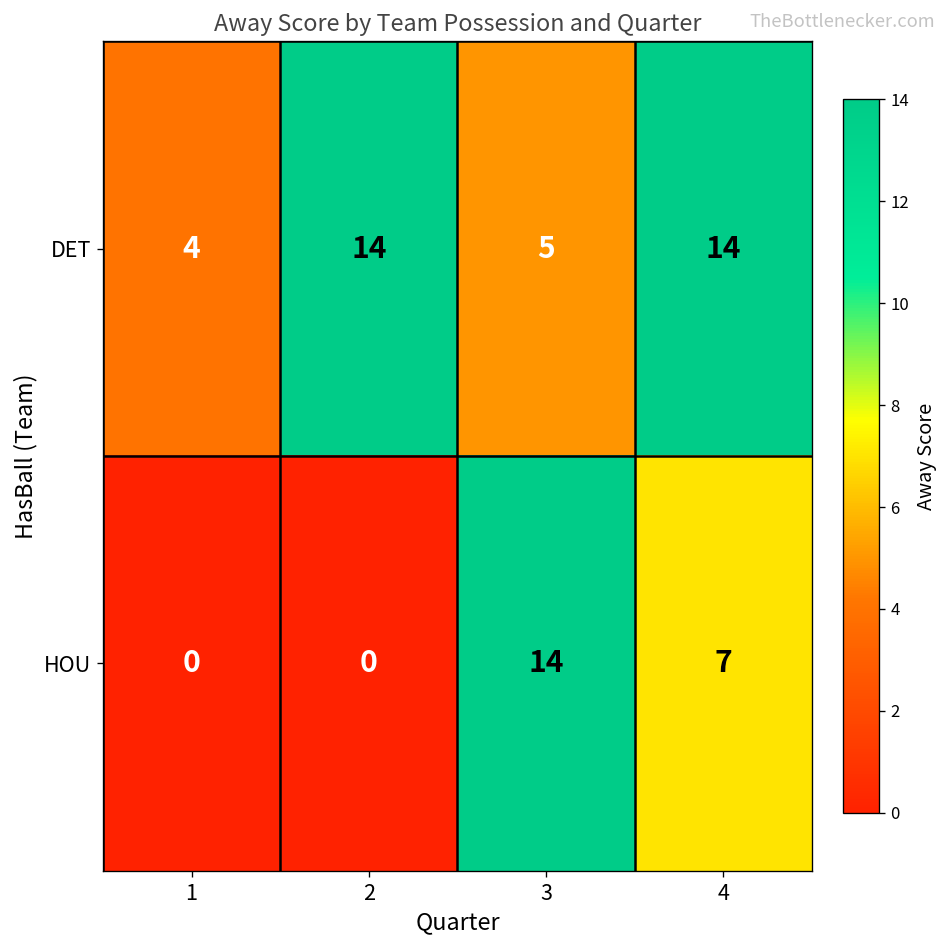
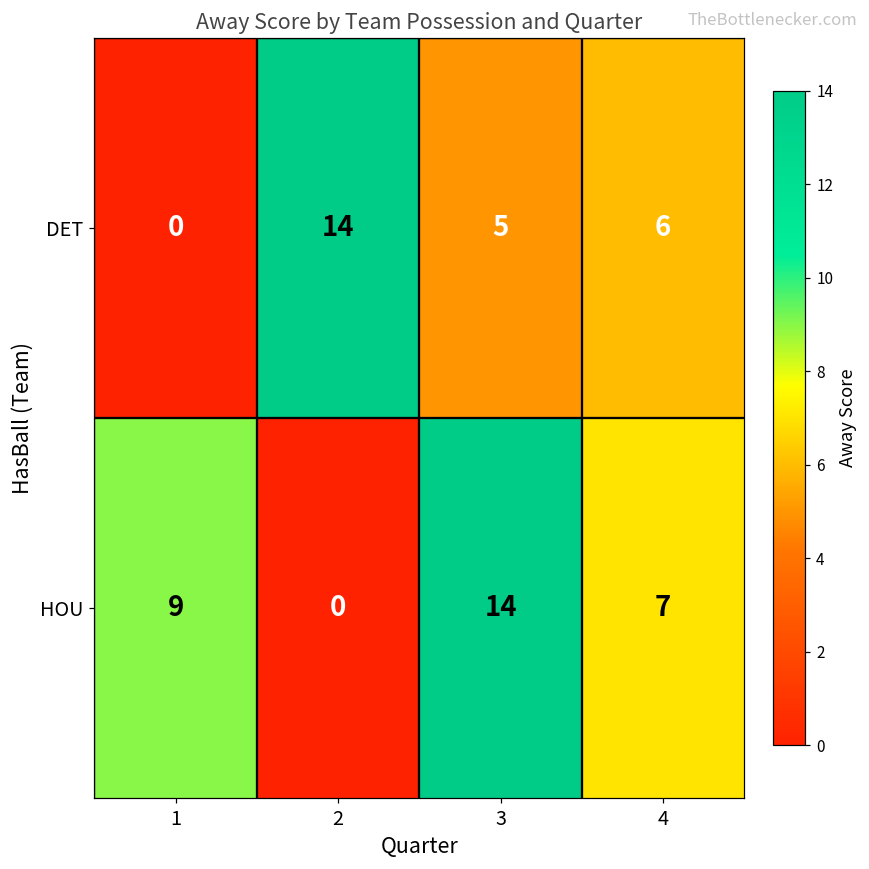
  {
    "DET": {
-     "1": 4,
+     "1": 0,
      "2": 14,
      "3": 5,
-     "4": 14
+     "4": 6
    },
    "HOU": {
-     "1": 0,
+     "1": 9,
      "2": 0,
      "3": 14,
      "4": 7
    }
  }
